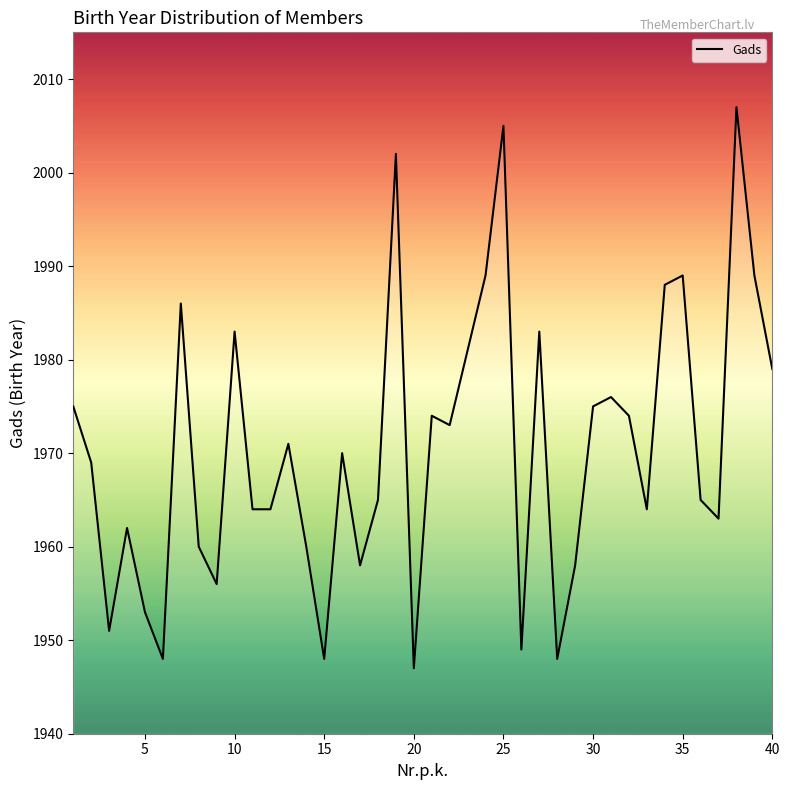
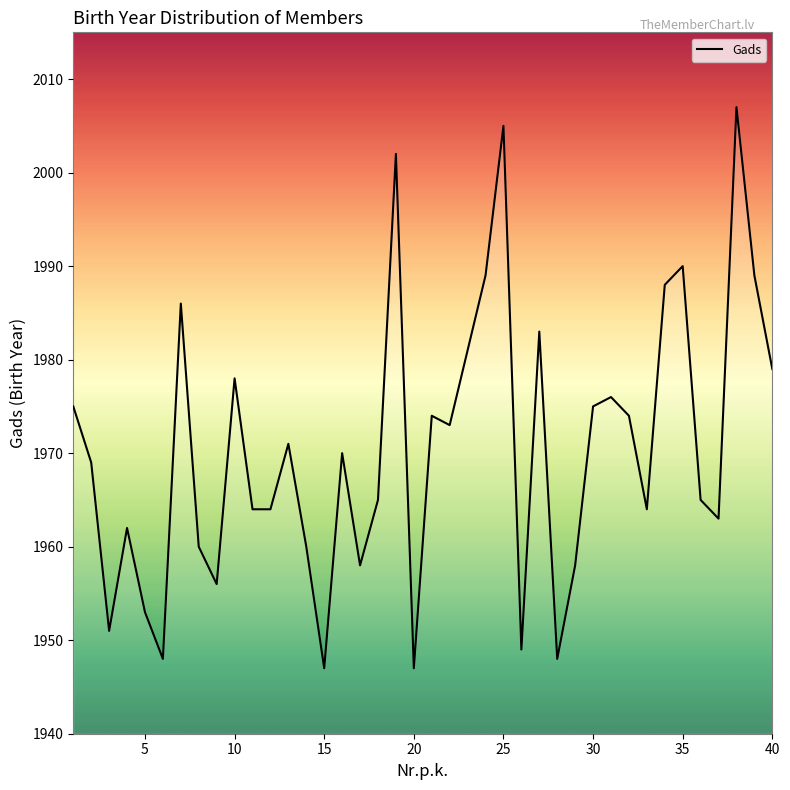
  {
    "5": 1953,
-   "10": 1983,
-   "15": 1948,
+   "10": 1978,
+   "15": 1947,
    "20": 1947,
    "25": 2005,
    "30": 1975,
-   "35": 1989,
+   "35": 1990,
    "40": 1979
  }
